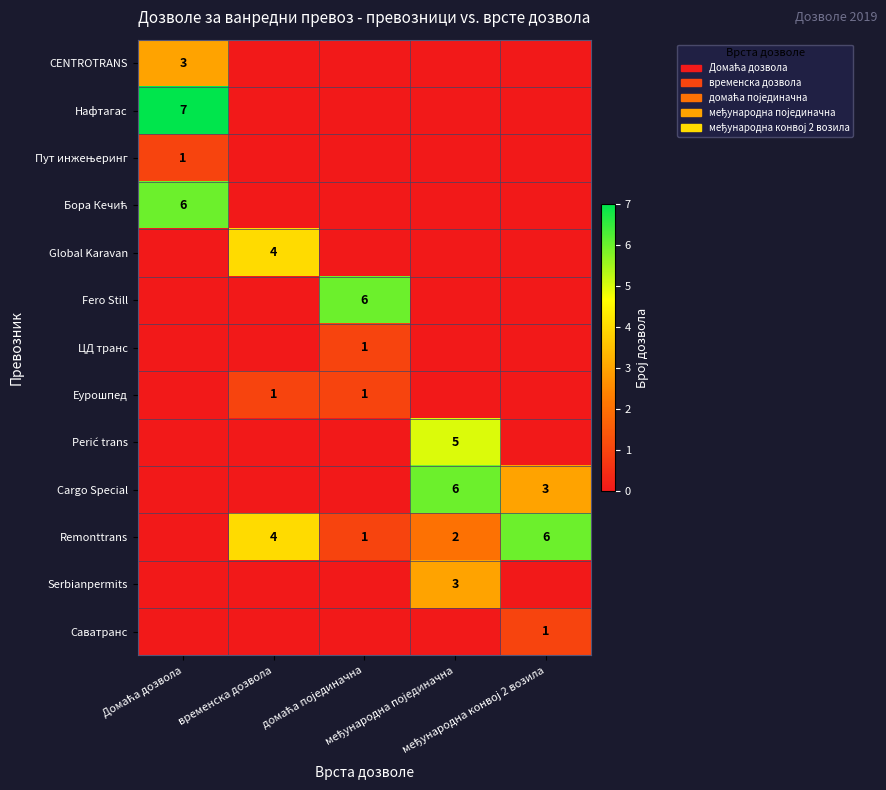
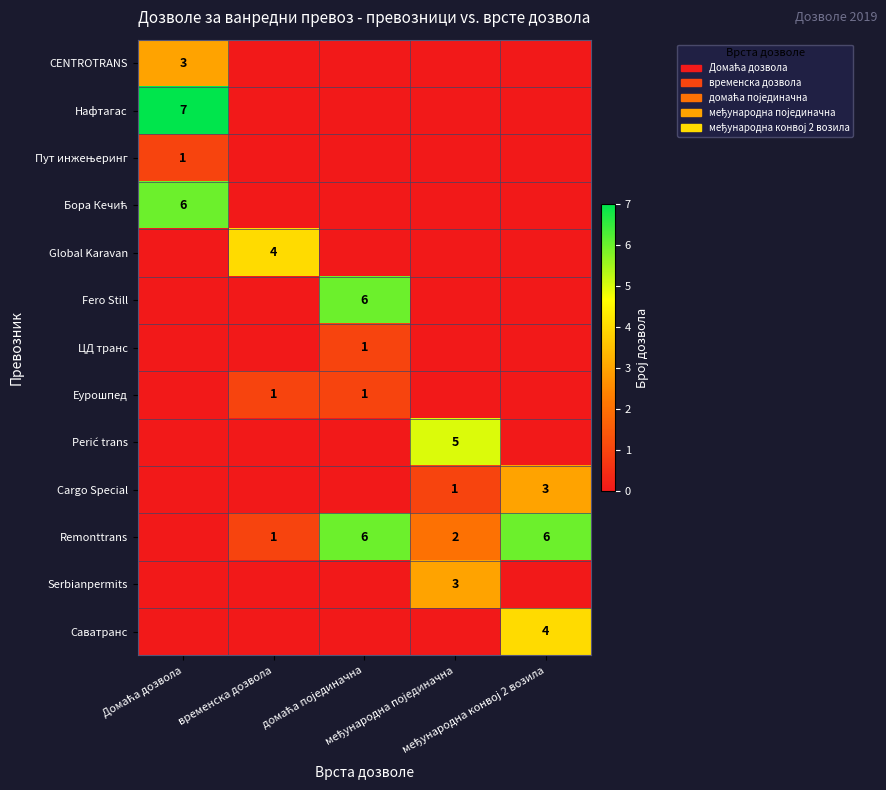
  {
    "CENTROTRANS": {
      "Домаћа дозвола": 3
    },
    "Нафтагас": {
      "Домаћа дозвола": 7
    },
    "Пут инжењеринг": {
      "Домаћа дозвола": 1
    },
    "Бора Кечић": {
      "Домаћа дозвола": 6
    },
    "Global Karavan": {
      "временска дозвола": 4
    },
    "Fero Still": {
      "домаћа појединачна": 6
    },
    "ЦД транс": {
      "домаћа појединачна": 1
    },
    "Еурошпед": {
      "временска дозвола": 1,
      "домаћа појединачна": 1
    },
    "Perić trans": {
      "међународна појединачна": 5
    },
    "Cargo Special": {
-     "међународна појединачна": 6,
+     "међународна појединачна": 1,
      "међународна конвој 2 возила": 3
    },
    "Remonttrans": {
-     "временска дозвола": 4,
-     "домаћа појединачна": 1,
+     "временска дозвола": 1,
+     "домаћа појединачна": 6,
      "међународна појединачна": 2,
      "међународна конвој 2 возила": 6
    },
    "Serbianpermits": {
      "међународна појединачна": 3
    },
    "Саватранс": {
-     "међународна конвој 2 возила": 1
+     "међународна конвој 2 возила": 4
    }
  }
